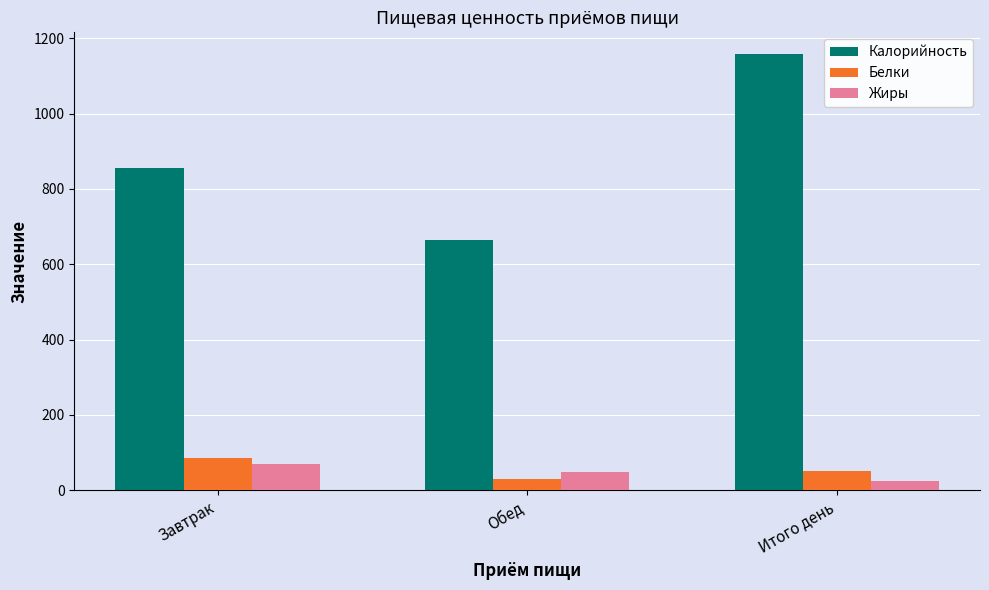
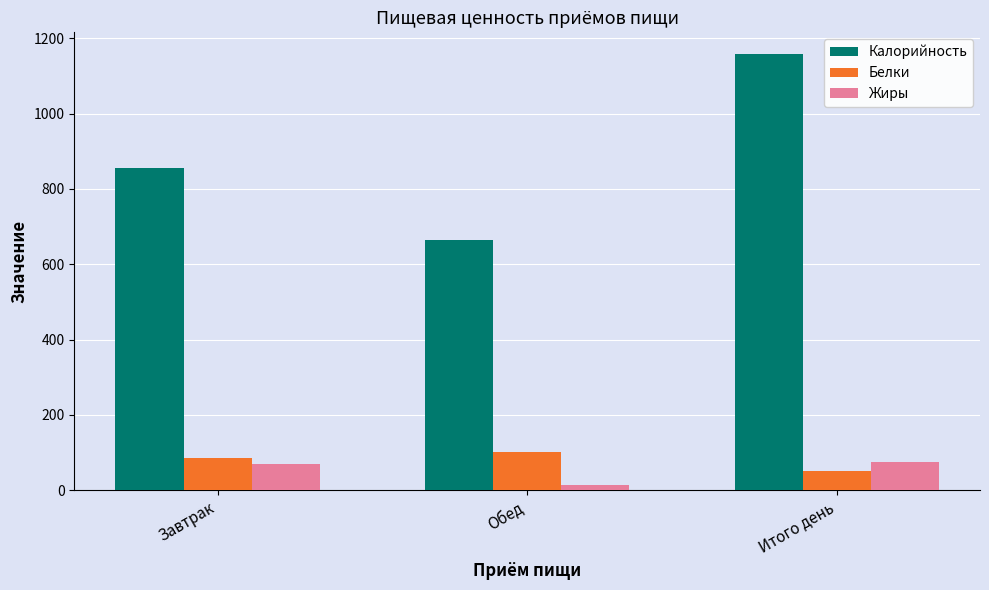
  {
    "Калорийность": {
      "Завтрак": 860,
      "Обед": 660,
      "Итого день": 1160
    },
    "Белки": {
      "Завтрак": 90,
-     "Обед": 30,
+     "Обед": 100,
      "Итого день": 50
    },
    "Жиры": {
      "Завтрак": 70,
-     "Обед": 50,
-     "Итого день": 20
+     "Обед": 10,
+     "Итого день": 70
    }
  }
